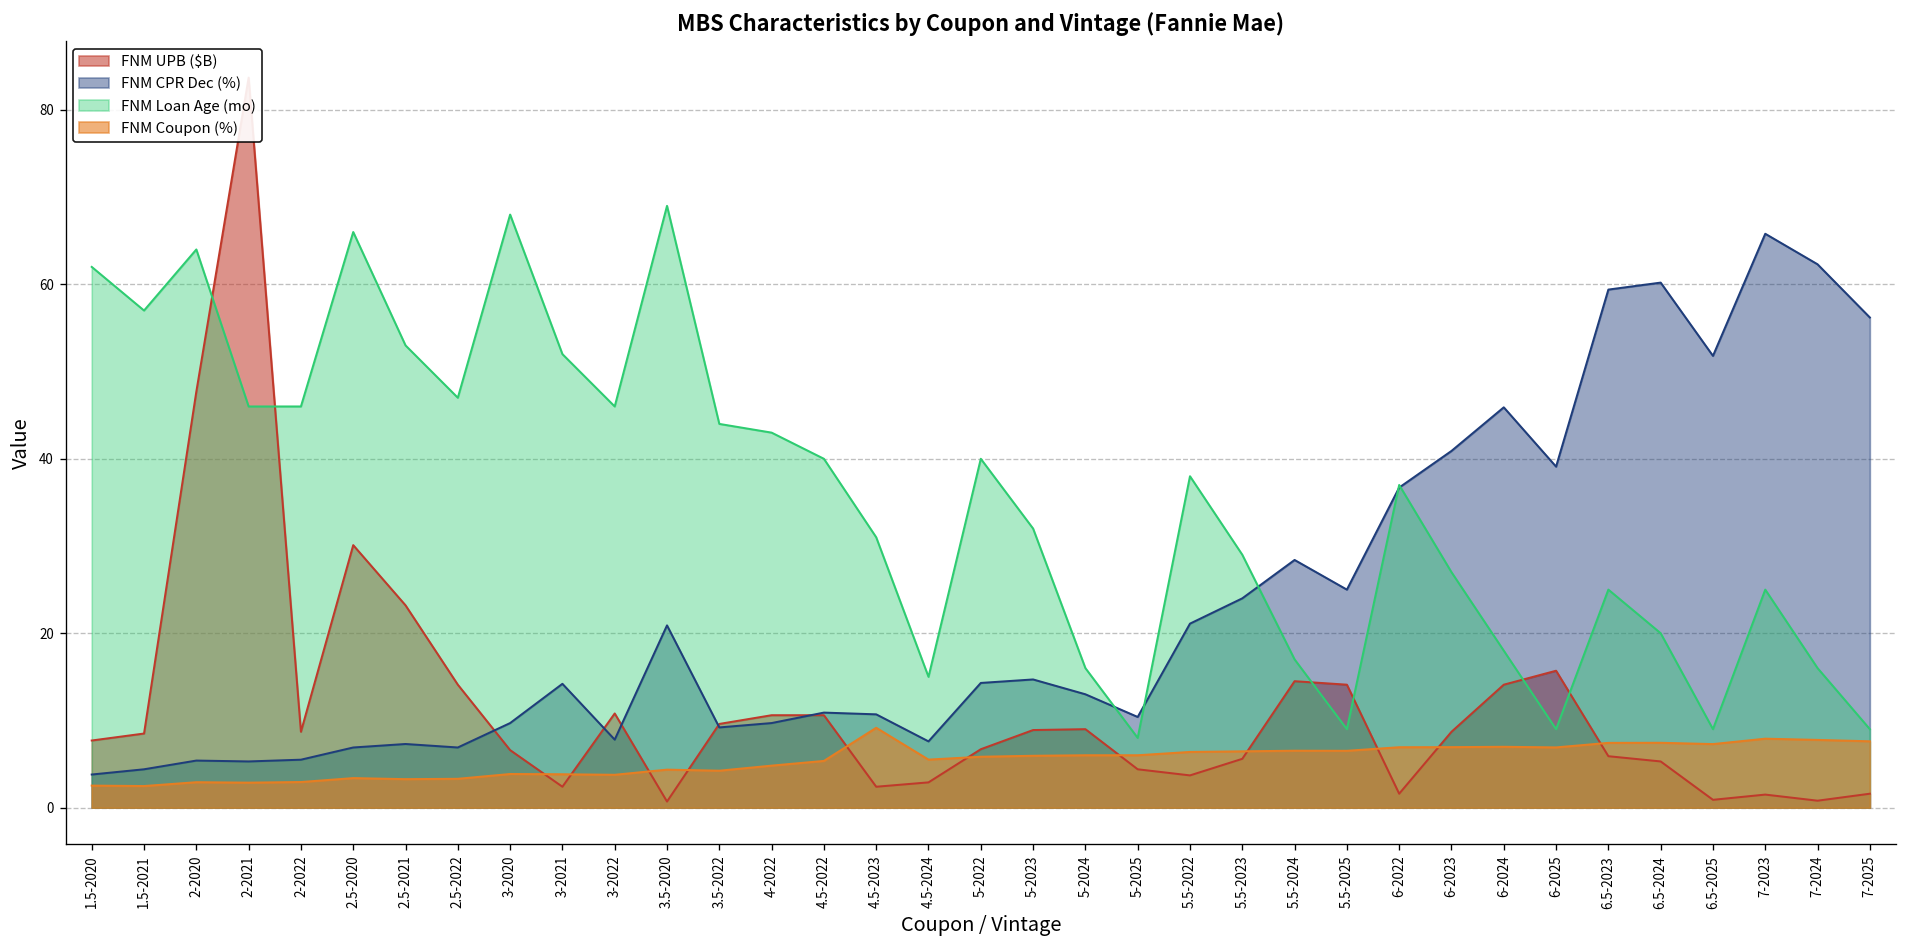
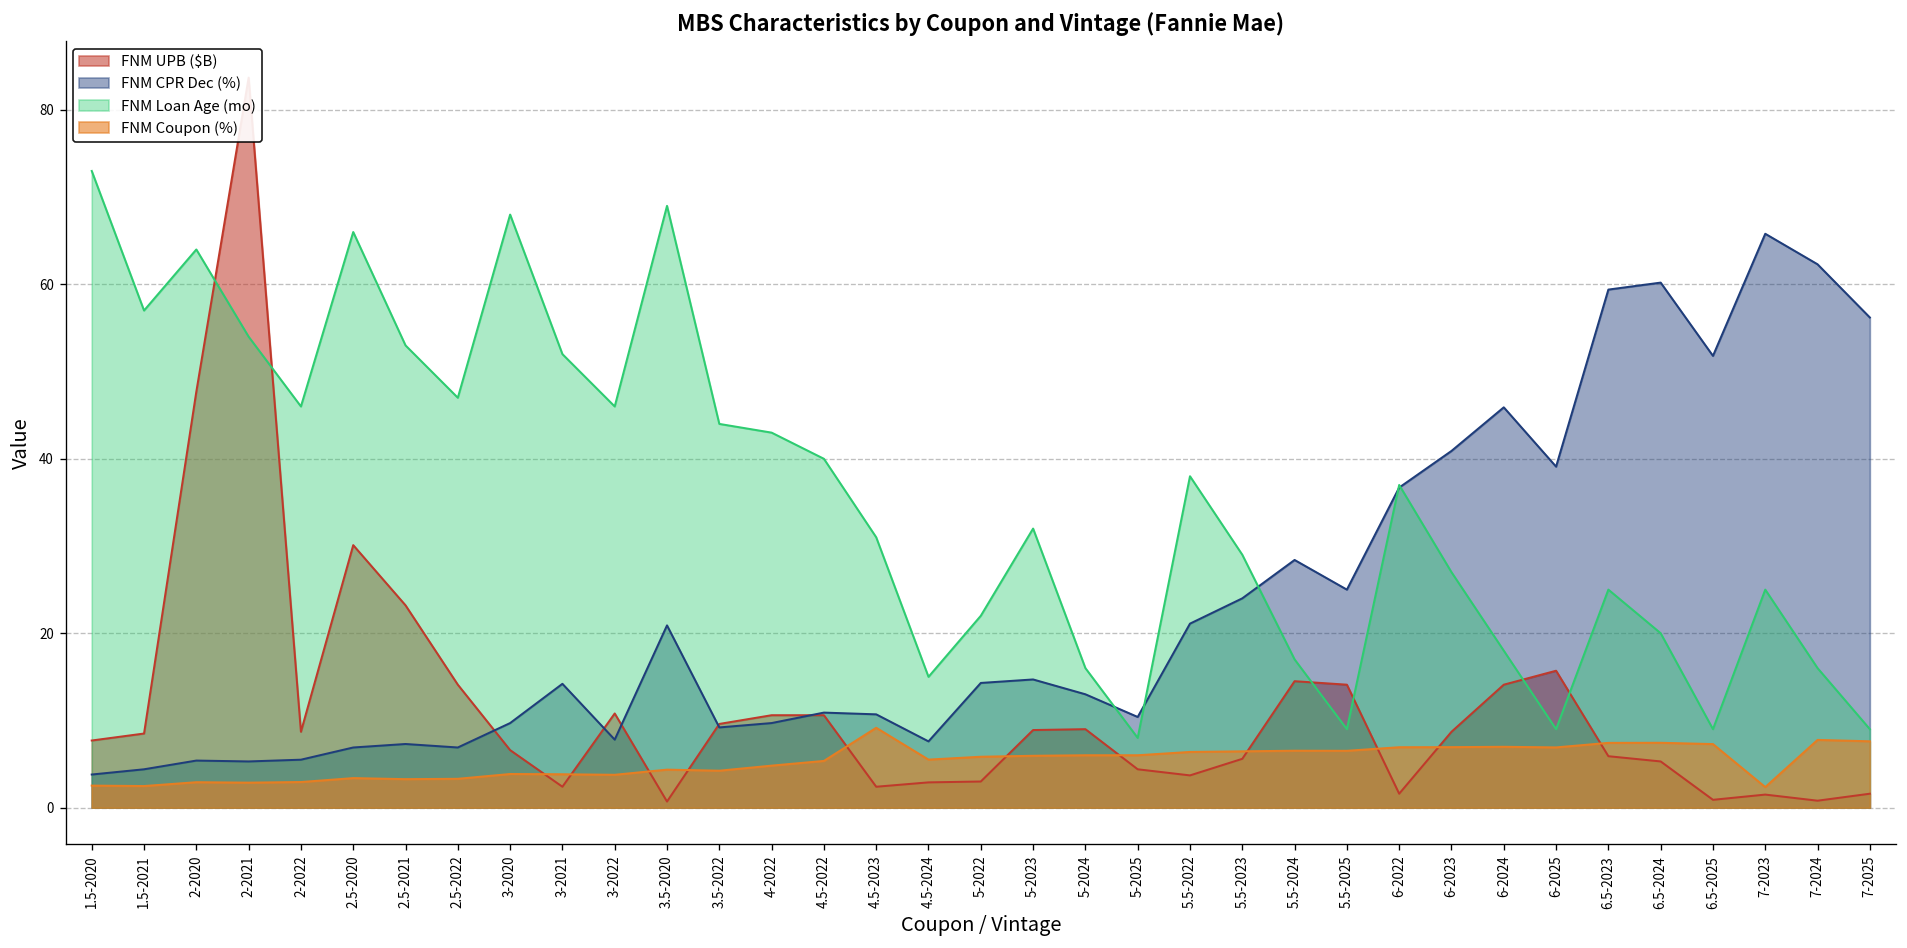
  {
    "FNM UPB ($B)": {
      "1.5-2020": 8,
      "1.5-2021": 9,
      "2-2020": 48,
      "2-2022": 9,
      "2.5-2020": 30,
      "2.5-2021": 23,
      "2.5-2022": 14,
      "3-2020": 7,
      "3-2021": 2,
      "3-2022": 11,
      "3.5-2020": 1,
      "3.5-2022": 10,
      "4-2022": 11,
      "4.5-2023": 2,
      "4.5-2024": 3,
-     "5-2022": 7,
+     "5-2022": 3,
      "5-2023": 9,
      "5-2024": 9,
      "5-2025": 4,
      "5.5-2022": 4,
      "5.5-2023": 6,
      "5.5-2024": 15,
      "5.5-2025": 14,
      "6-2022": 2,
      "6-2023": 9,
      "6-2024": 14,
      "6-2025": 16,
      "6.5-2023": 6,
      "6.5-2024": 5,
      "6.5-2025": 1,
      "7-2023": 2,
      "7-2024": 1,
      "7-2025": 2
    },
    "FNM CPR Dec (%)": {
      "1.5-2020": 4,
      "1.5-2021": 4,
      "2-2020": 5,
      "2-2021": 5,
      "2-2022": 6,
      "2.5-2020": 7,
      "2.5-2021": 7,
      "2.5-2022": 7,
      "3-2020": 10,
      "3-2021": 14,
      "3-2022": 8,
      "3.5-2020": 21,
      "3.5-2022": 9,
      "4-2022": 10,
      "4.5-2023": 11,
      "4.5-2024": 8,
      "5-2022": 14,
      "5-2023": 15,
      "5-2024": 13,
      "5-2025": 10,
      "5.5-2022": 21,
      "5.5-2023": 24,
      "5.5-2024": 28,
      "5.5-2025": 25,
      "6-2023": 41,
      "6-2024": 46,
      "6-2025": 39,
      "6.5-2023": 59,
      "6.5-2024": 60,
      "6.5-2025": 52,
      "7-2023": 66,
      "7-2024": 62,
      "7-2025": 56
    },
    "FNM Loan Age (mo)": {
-     "1.5-2020": 62,
+     "1.5-2020": 73,
      "1.5-2021": 57,
      "2-2020": 64,
-     "2-2021": 46,
+     "2-2021": 54,
      "2-2022": 46,
      "2.5-2020": 66,
      "2.5-2021": 53,
      "2.5-2022": 47,
      "3-2020": 68,
      "3-2021": 52,
      "3-2022": 46,
      "3.5-2020": 69,
      "3.5-2022": 44,
      "4-2022": 43,
      "4.5-2022": 40,
      "4.5-2023": 31,
      "4.5-2024": 15,
-     "5-2022": 40,
+     "5-2022": 22,
      "5-2023": 32,
      "5-2024": 16,
      "5-2025": 8,
      "5.5-2022": 38,
      "5.5-2023": 29,
      "5.5-2024": 17,
      "5.5-2025": 9,
      "6-2023": 27,
      "6-2024": 18,
      "6-2025": 9,
      "6.5-2023": 25,
      "6.5-2024": 20,
      "6.5-2025": 9,
      "7-2023": 25,
      "7-2024": 16,
      "7-2025": 9
    },
    "FNM Coupon (%)": {
      "1.5-2020": 3,
      "1.5-2021": 2,
      "2-2020": 3,
      "2-2021": 3,
      "2-2022": 3,
      "2.5-2020": 3,
      "2.5-2021": 3,
      "2.5-2022": 3,
      "3-2020": 4,
      "3-2021": 4,
      "3-2022": 4,
      "3.5-2020": 4,
      "3.5-2022": 4,
      "4-2022": 5,
      "4.5-2022": 5,
      "4.5-2023": 9,
      "4.5-2024": 6,
      "5-2022": 6,
      "5-2023": 6,
      "5-2024": 6,
      "5-2025": 6,
      "5.5-2022": 6,
      "5.5-2023": 6,
      "5.5-2024": 7,
      "5.5-2025": 7,
      "6-2022": 7,
      "6-2023": 7,
      "6-2024": 7,
      "6-2025": 7,
      "6.5-2023": 7,
      "6.5-2024": 7,
      "6.5-2025": 7,
-     "7-2023": 8,
+     "7-2023": 2,
      "7-2024": 8,
      "7-2025": 8
    }
  }
